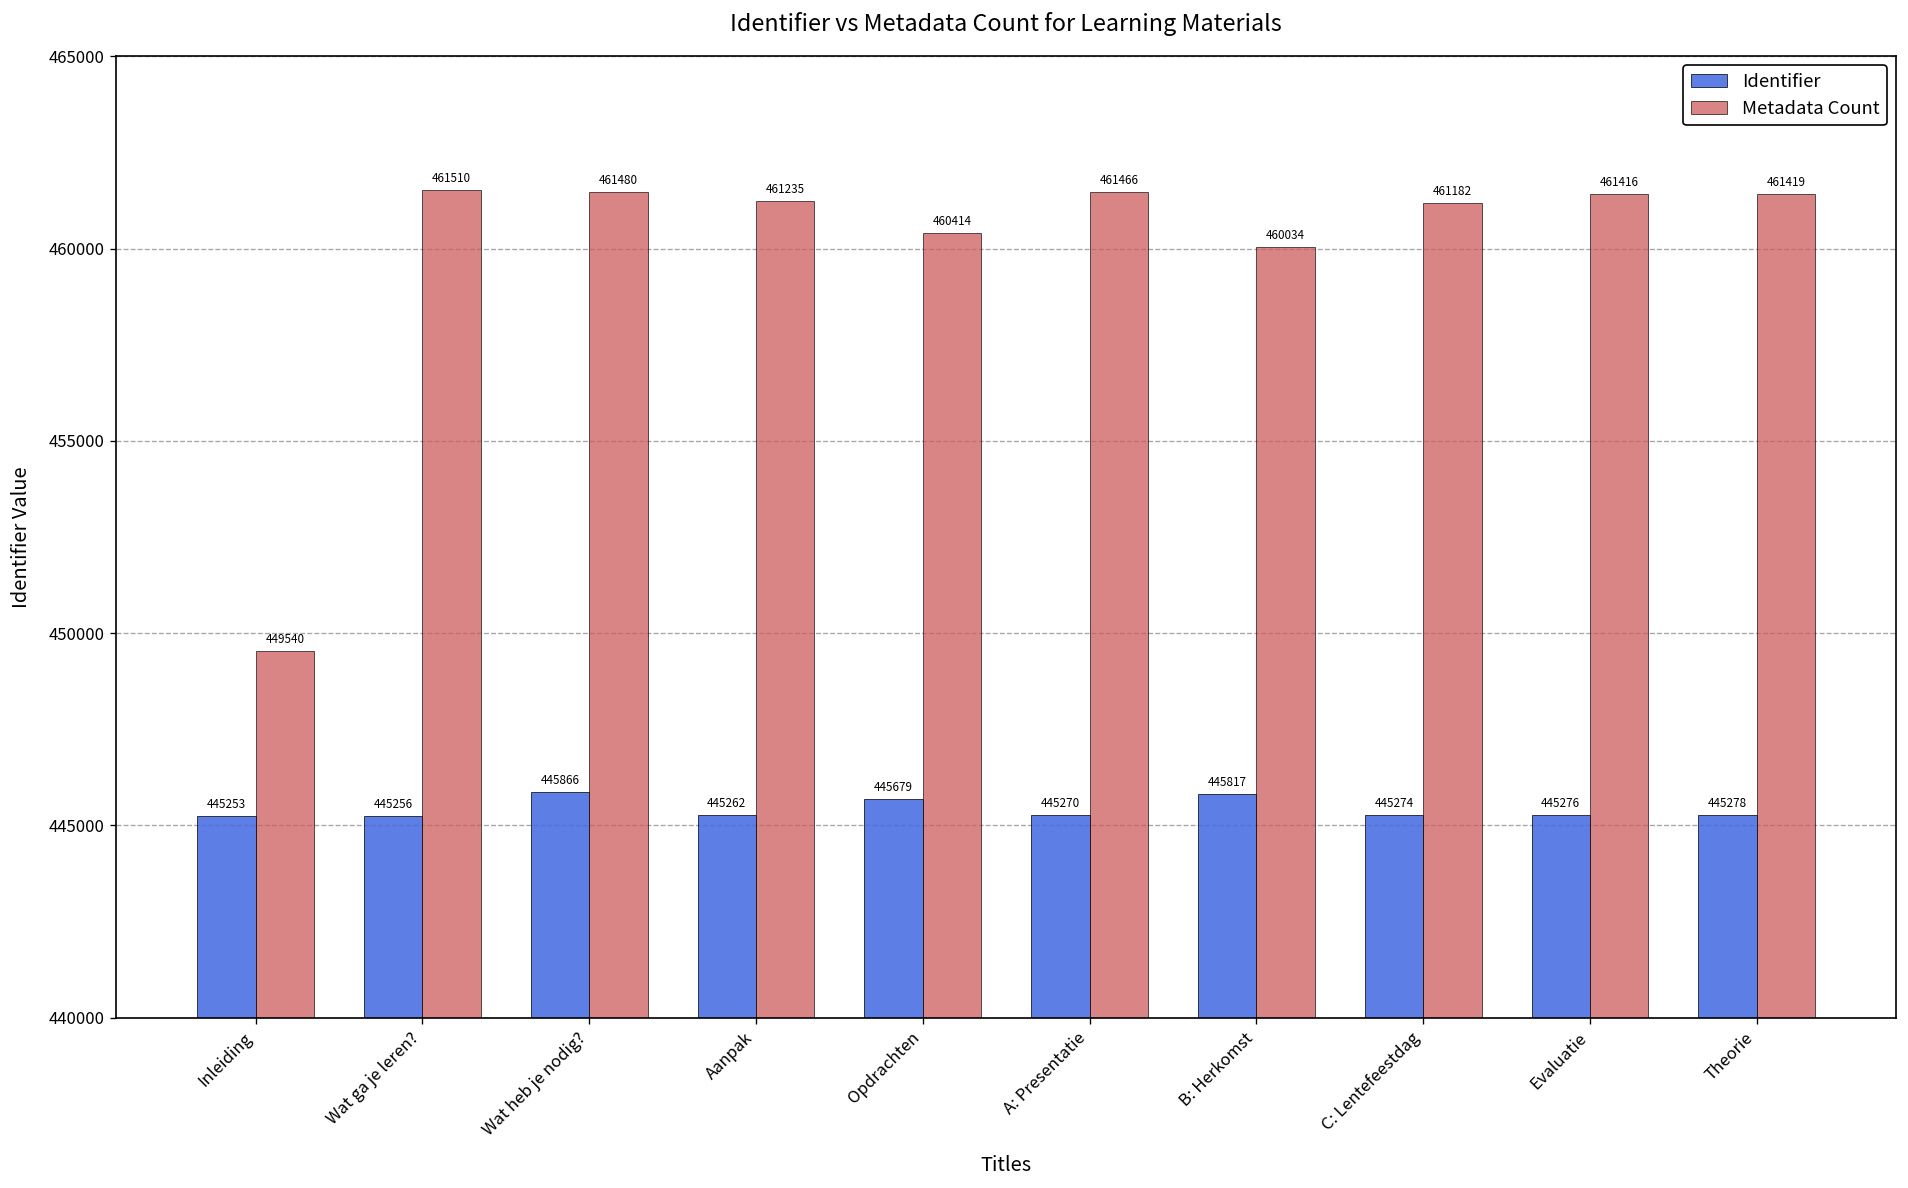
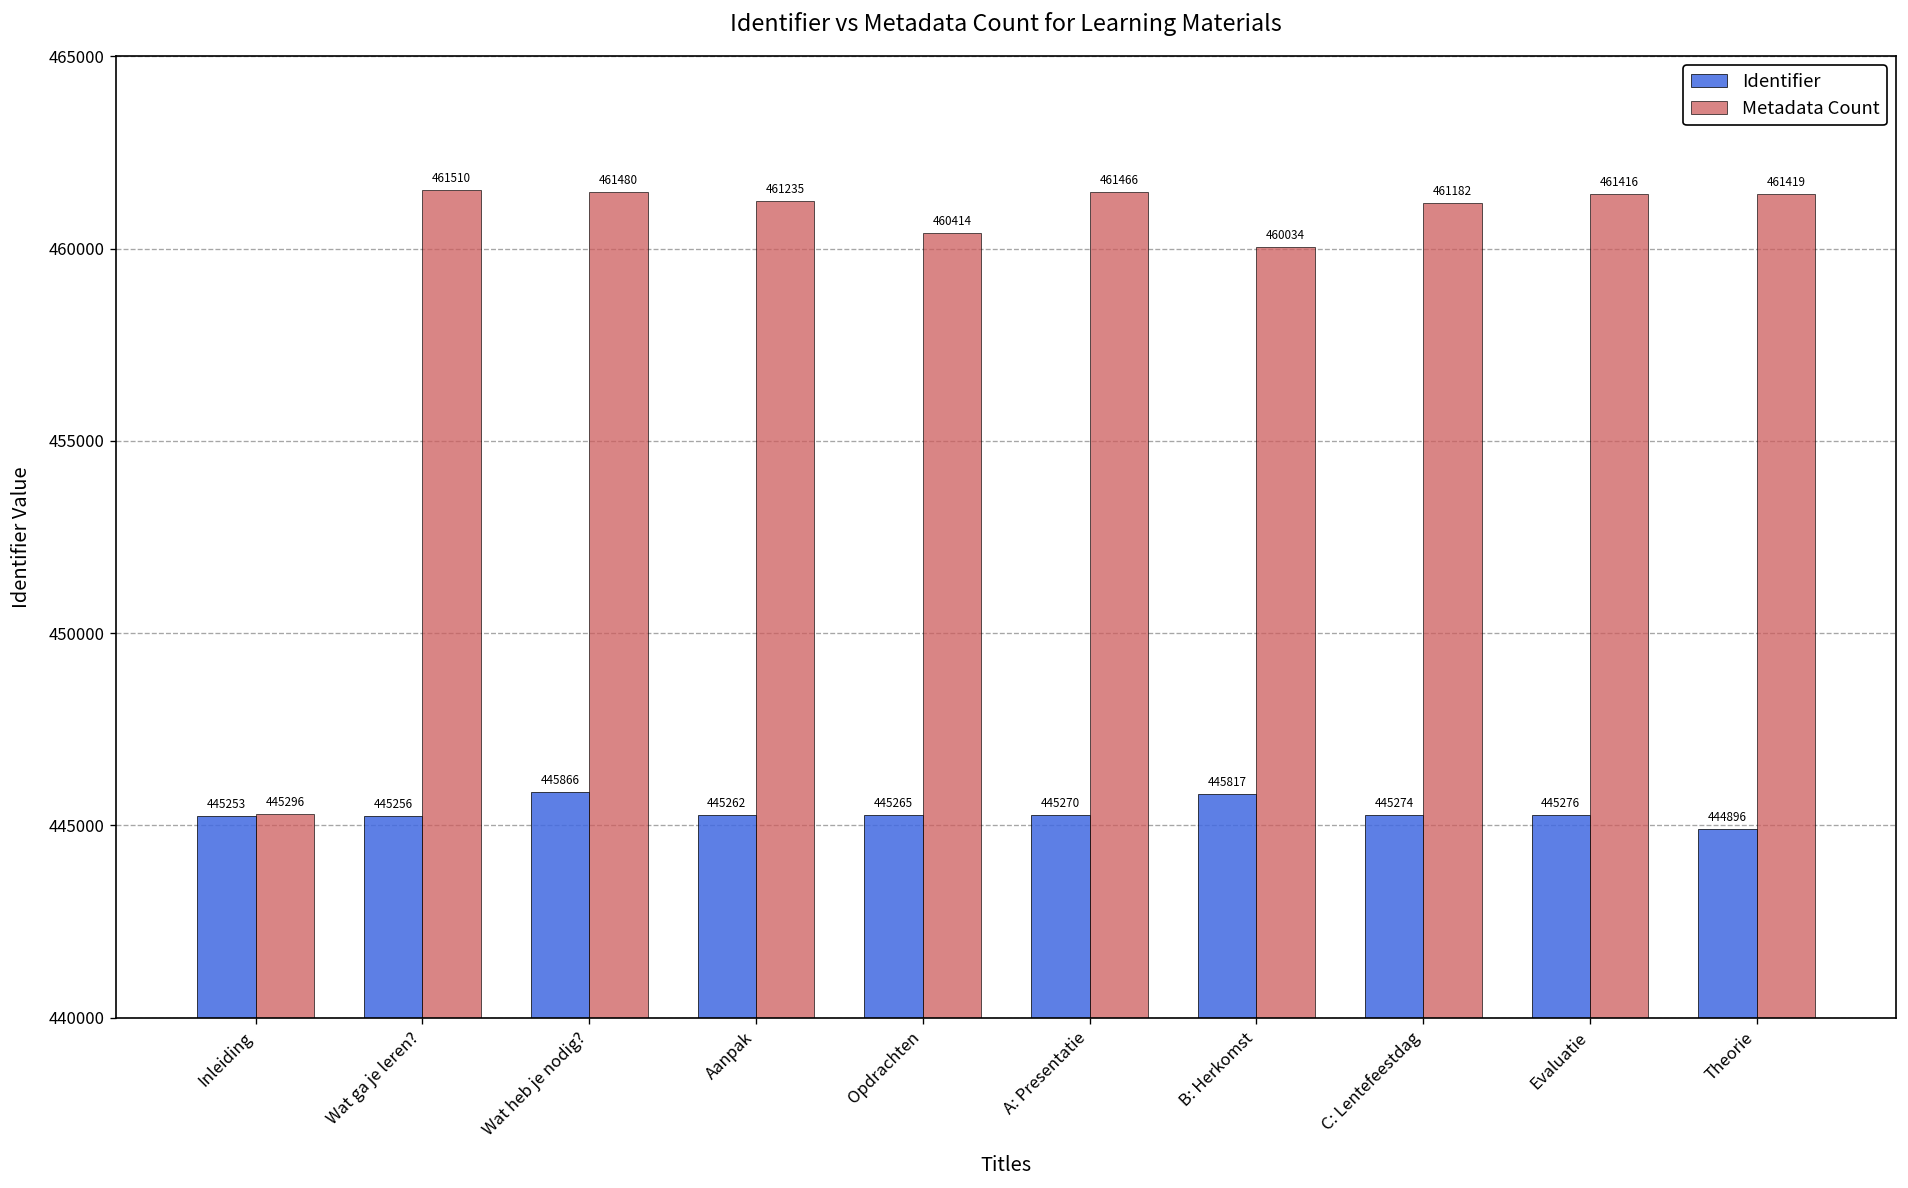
  {
    "Identifier": {
      "Inleiding": 445253,
      "Wat ga je leren?": 445256,
      "Wat heb je nodig?": 445866,
      "Aanpak": 445262,
-     "Opdrachten": 445679,
+     "Opdrachten": 445265,
      "A: Presentatie": 445270,
      "B: Herkomst": 445817,
      "C: Lentefeestdag": 445274,
      "Evaluatie": 445276,
-     "Theorie": 445278
+     "Theorie": 444896
    },
    "Metadata Count": {
-     "Inleiding": 449540,
+     "Inleiding": 445296,
      "Wat ga je leren?": 461510,
      "Wat heb je nodig?": 461480,
      "Aanpak": 461235,
      "Opdrachten": 460414,
      "A: Presentatie": 461466,
      "B: Herkomst": 460034,
      "C: Lentefeestdag": 461182,
      "Evaluatie": 461416,
      "Theorie": 461419
    }
  }
